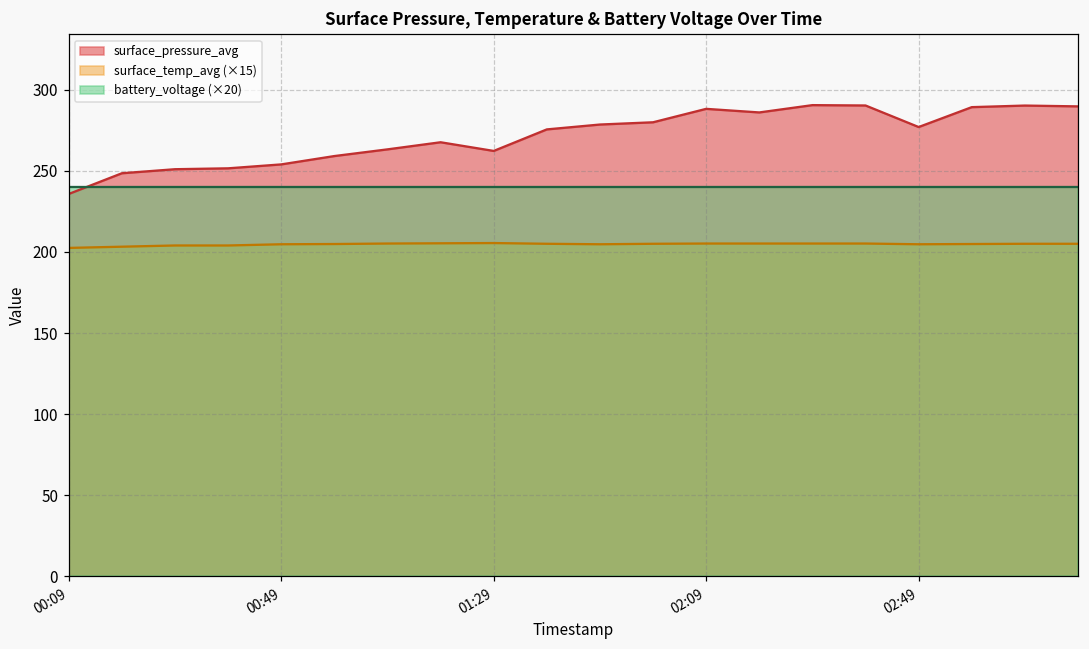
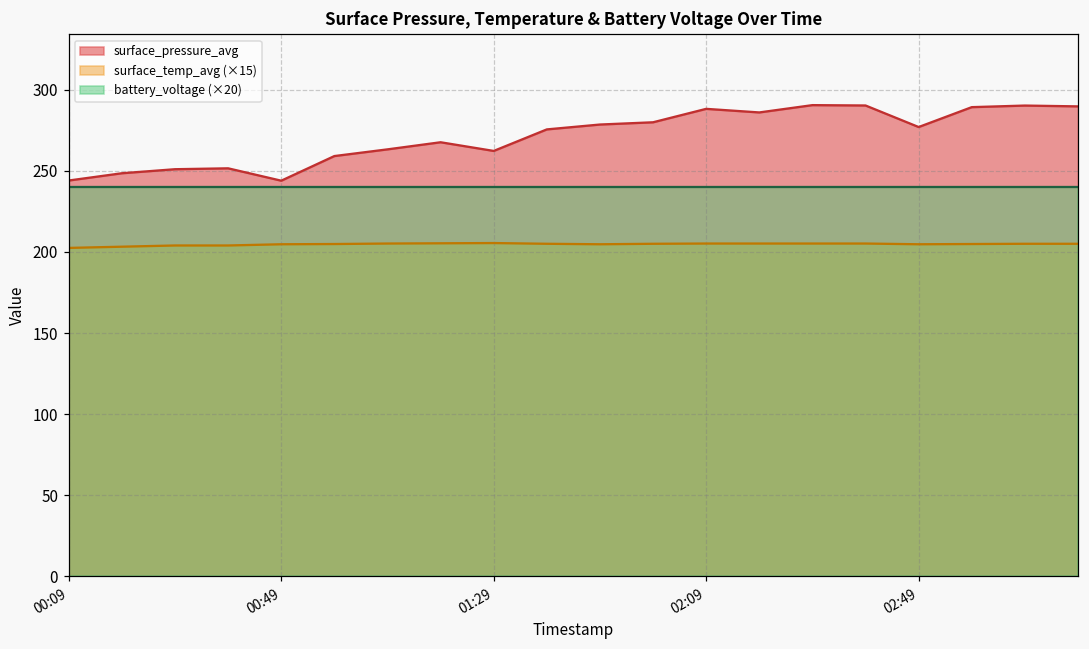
  {
    "surface_pressure_avg": {
-     "00:09": 236,
-     "00:49": 254,
+     "00:09": 244,
+     "00:49": 244,
      "01:29": 262,
      "02:09": 288,
      "02:49": 277
    },
    "surface_temp_avg (×15)": {
      "00:09": 203,
      "00:49": 205,
      "01:29": 206,
      "02:09": 205,
      "02:49": 205
    },
    "battery_voltage (×20)": {
      "00:09": 240,
      "00:49": 240,
      "01:29": 240,
      "02:09": 240,
      "02:49": 240
    }
  }
